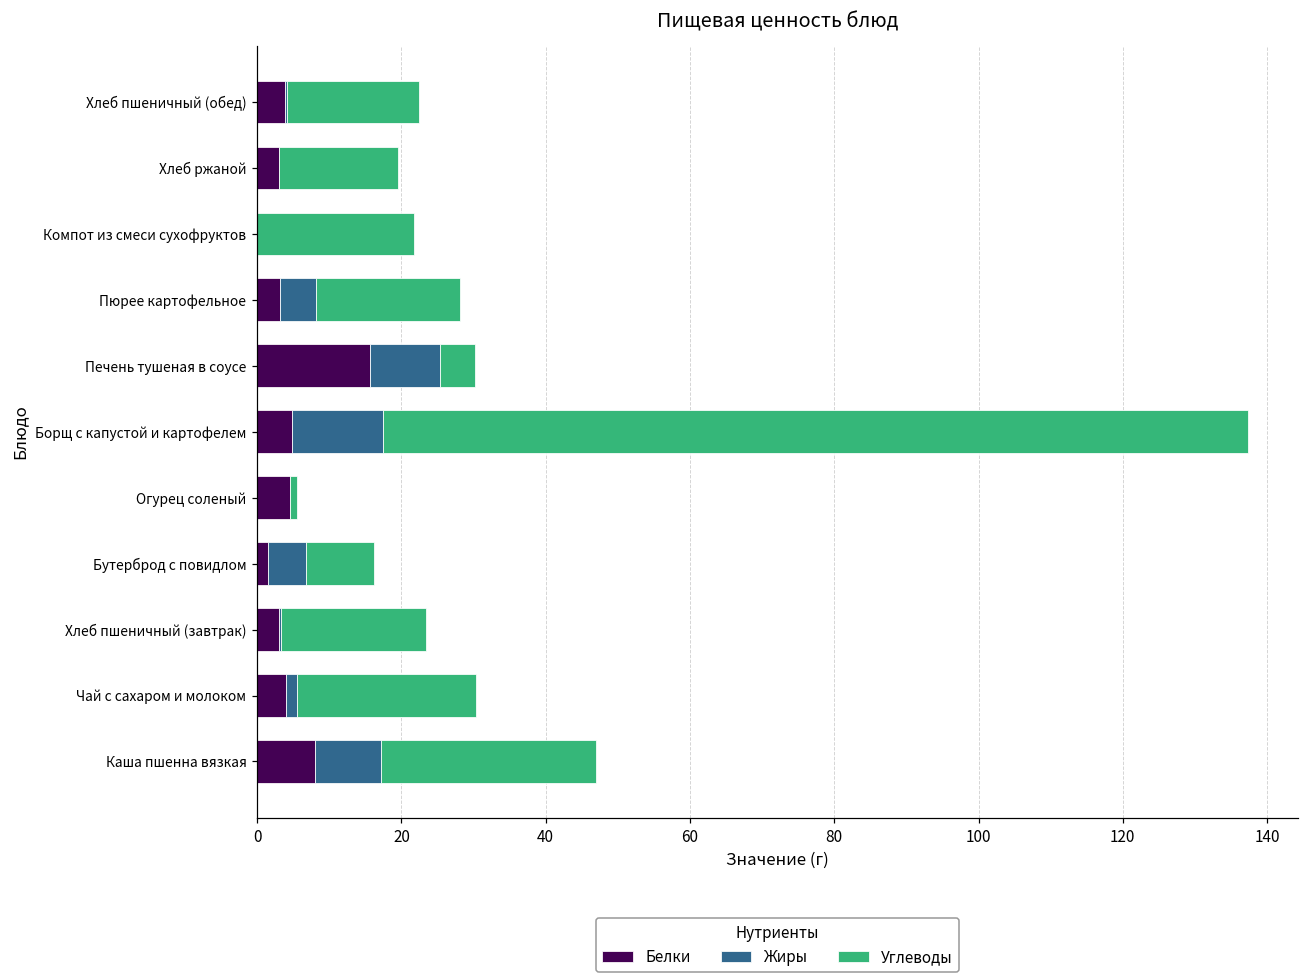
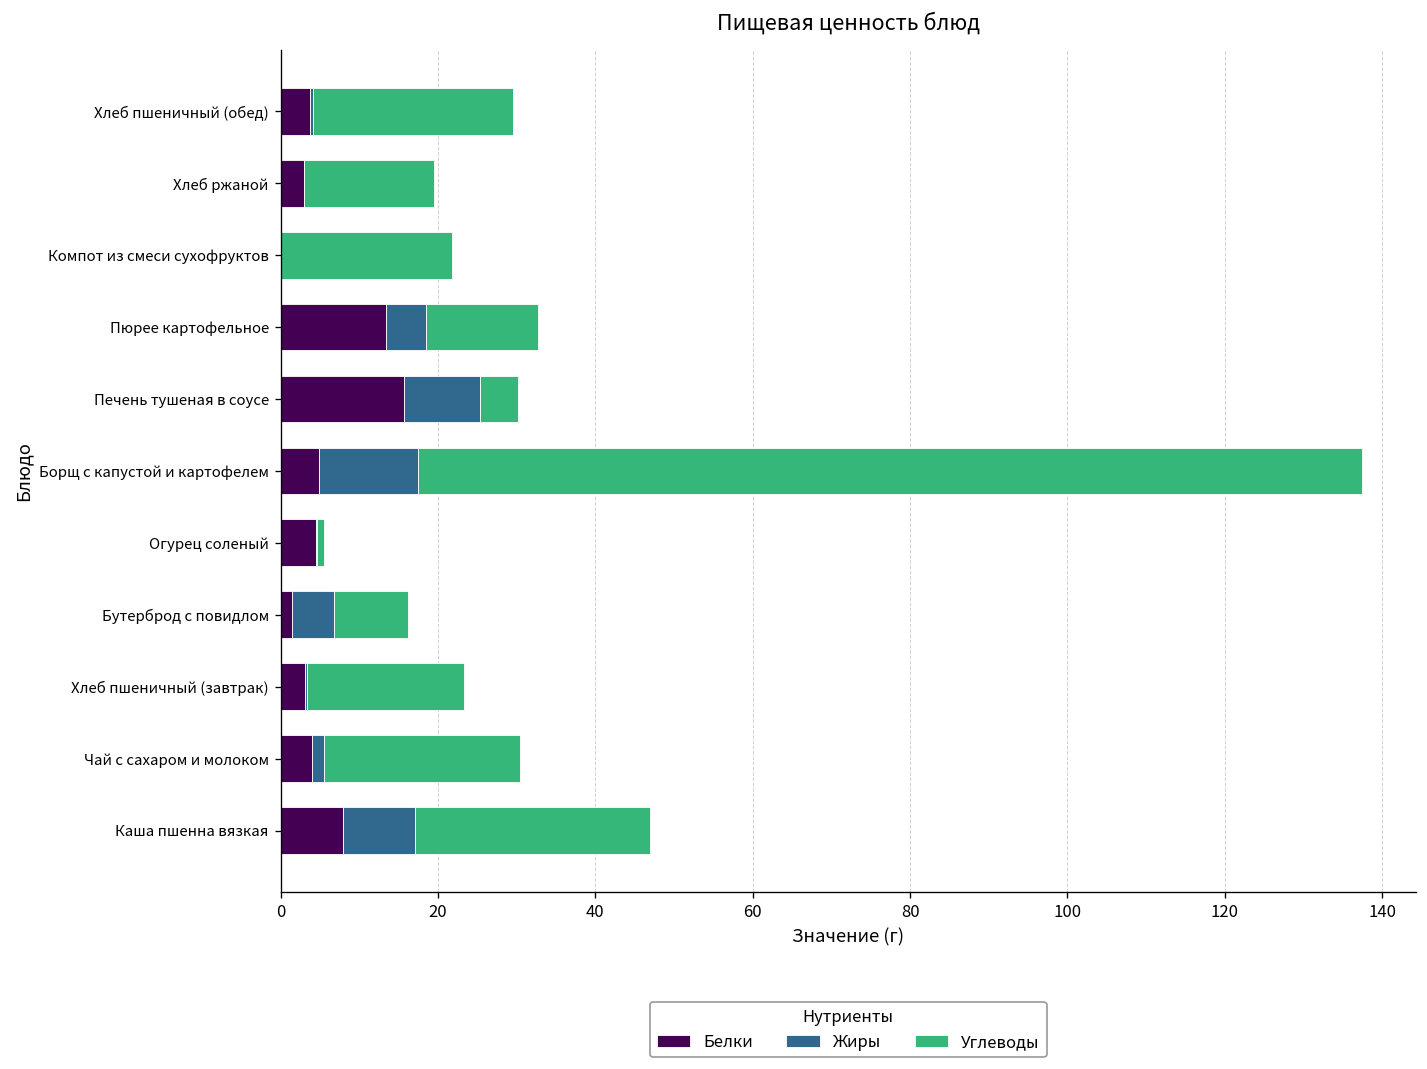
  {
    "Белки": {
      "Хлеб пшеничный (обед)": 4,
      "Хлеб ржаной": 3,
      "Компот из смеси сухофруктов": 0,
-     "Пюрее картофельное": 3,
+     "Пюрее картофельное": 13,
      "Печень тушеная в соусе": 16,
      "Борщ с капустой и картофелем": 5,
      "Огурец соленый": 5,
      "Бутерброд с повидлом": 1,
      "Хлеб пшеничный (завтрак)": 3,
      "Чай с сахаром и молоком": 4,
      "Каша пшенна вязкая": 8
    },
    "Жиры": {
      "Хлеб ржаной": 0,
      "Компот из смеси сухофруктов": 0,
      "Пюрее картофельное": 5,
      "Печень тушеная в соусе": 10,
      "Борщ с капустой и картофелем": 13,
      "Бутерброд с повидлом": 5,
      "Чай с сахаром и молоком": 1,
      "Каша пшенна вязкая": 9
    },
    "Углеводы": {
-     "Хлеб пшеничный (обед)": 18,
+     "Хлеб пшеничный (обед)": 26,
      "Хлеб ржаной": 17,
      "Компот из смеси сухофруктов": 22,
-     "Пюрее картофельное": 20,
+     "Пюрее картофельное": 14,
      "Печень тушеная в соусе": 5,
      "Борщ с капустой и картофелем": 120,
      "Огурец соленый": 1,
      "Бутерброд с повидлом": 9,
      "Хлеб пшеничный (завтрак)": 20,
      "Чай с сахаром и молоком": 25,
      "Каша пшенна вязкая": 30
    }
  }
